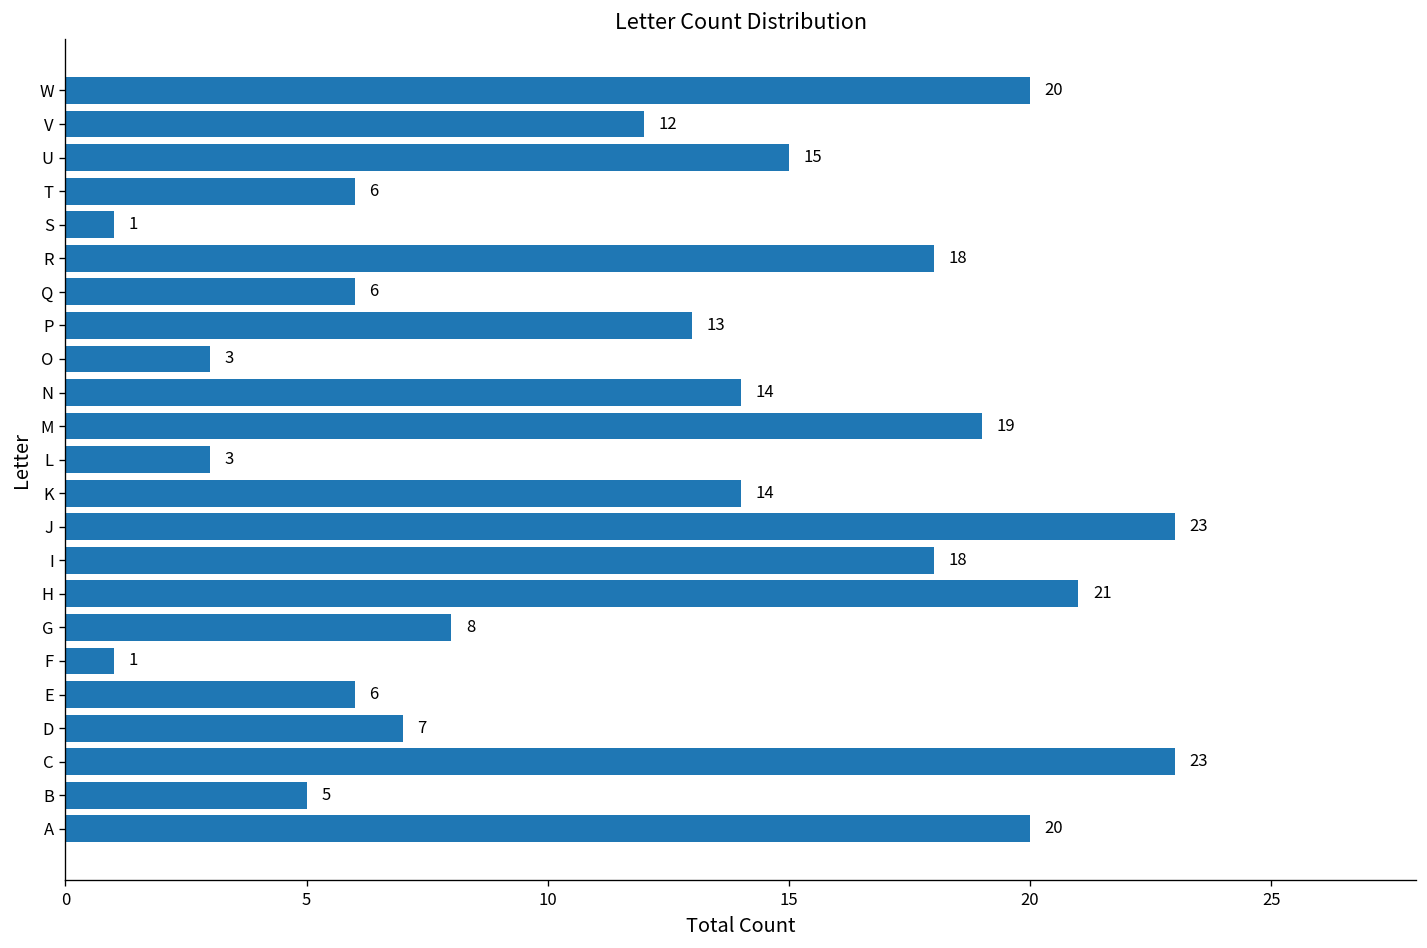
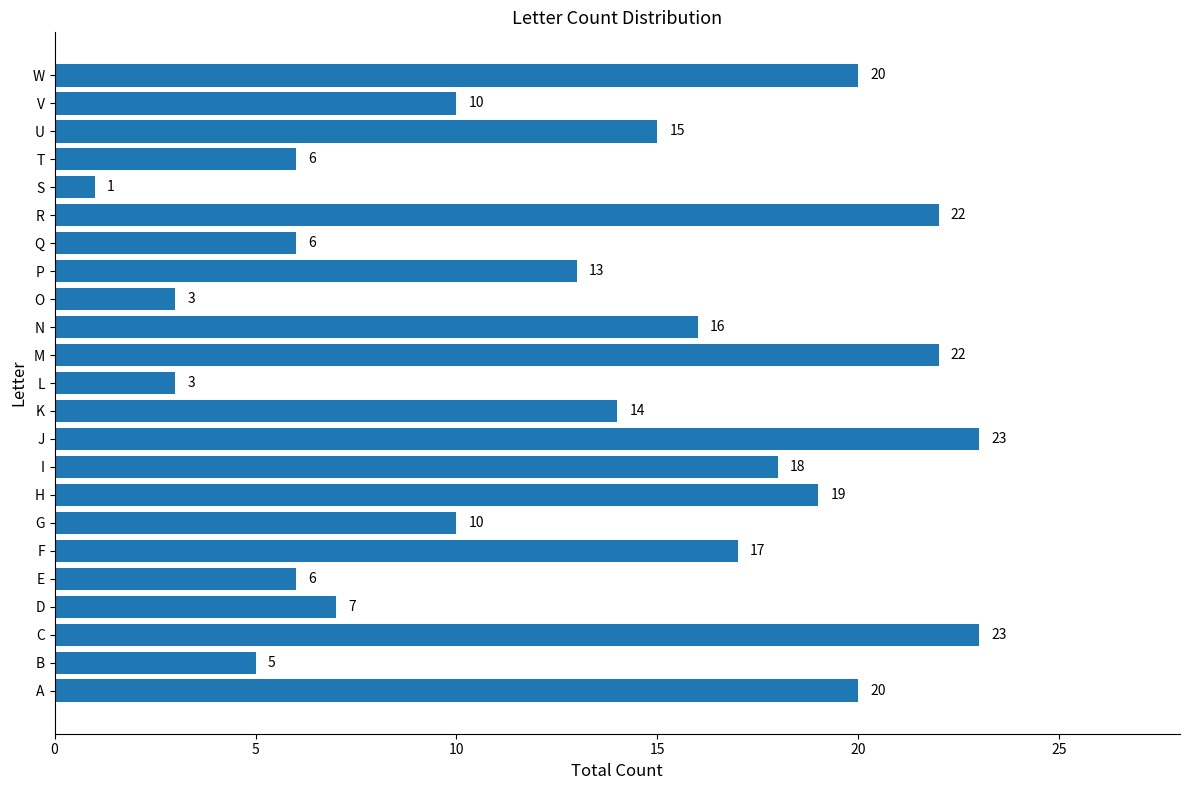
  {
    "W": 20,
-   "V": 12,
+   "V": 10,
    "U": 15,
    "T": 6,
    "S": 1,
-   "R": 18,
+   "R": 22,
    "Q": 6,
    "P": 13,
    "O": 3,
-   "N": 14,
-   "M": 19,
+   "N": 16,
+   "M": 22,
    "L": 3,
    "K": 14,
    "J": 23,
    "I": 18,
-   "H": 21,
-   "G": 8,
-   "F": 1,
+   "H": 19,
+   "G": 10,
+   "F": 17,
    "E": 6,
    "D": 7,
    "C": 23,
    "B": 5,
    "A": 20
  }
